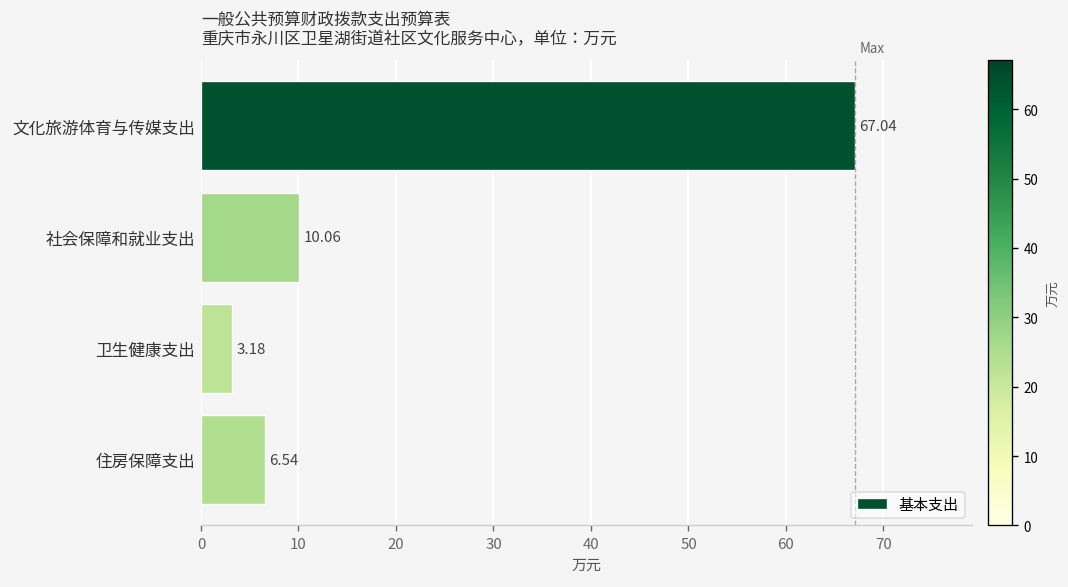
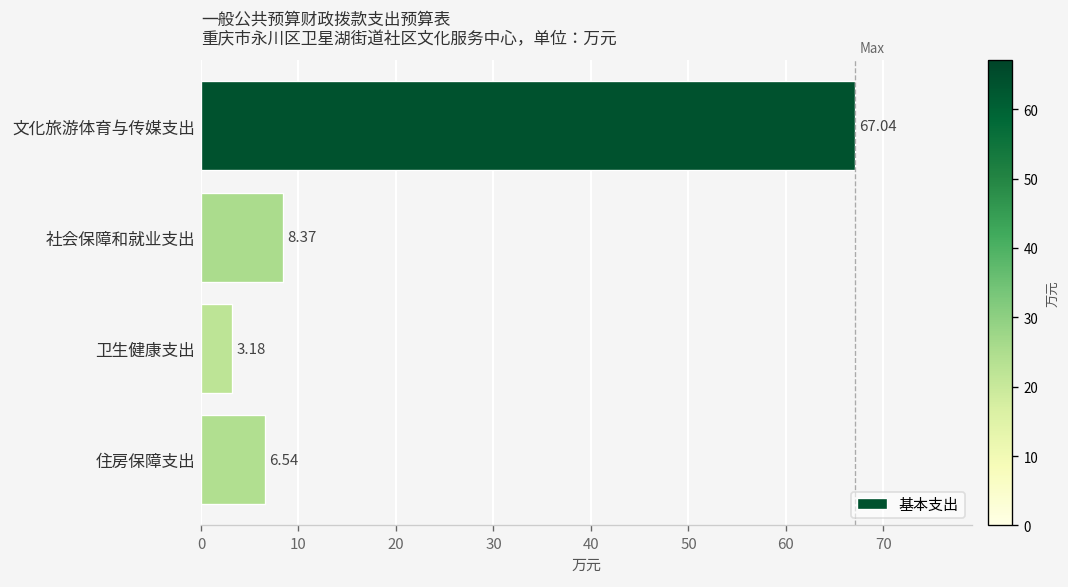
  {
    "文化旅游体育与传媒支出": 67.04,
-   "社会保障和就业支出": 10.06,
+   "社会保障和就业支出": 8.37,
    "卫生健康支出": 3.18,
    "住房保障支出": 6.54
  }
